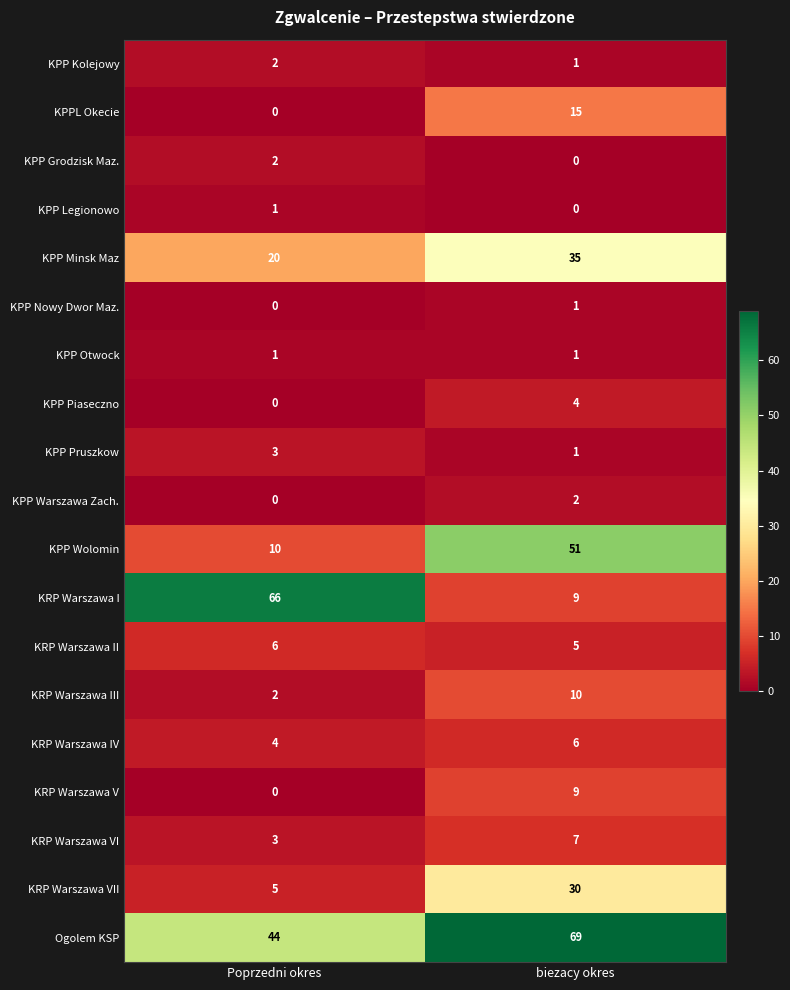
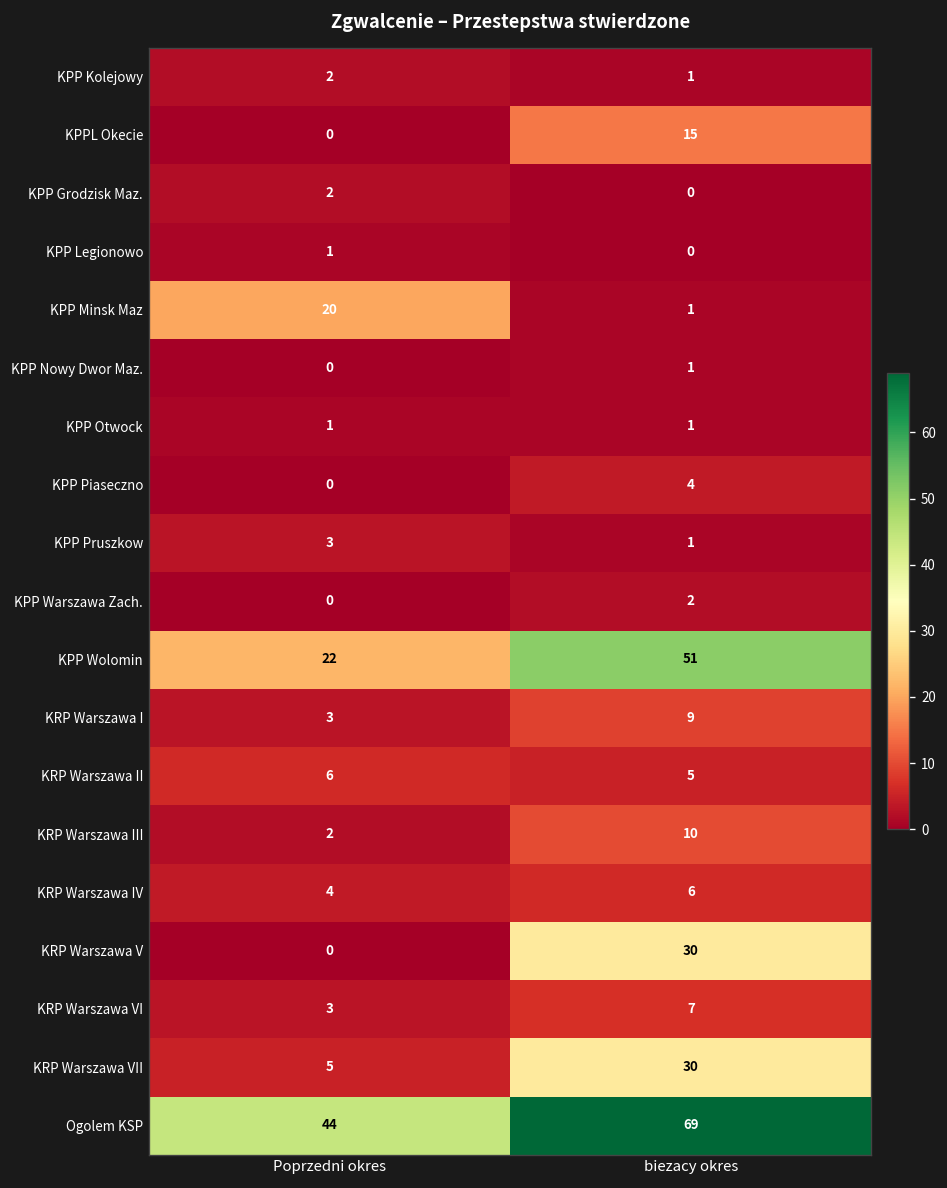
  {
    "KPP Kolejowy": {
      "Poprzedni okres": 2,
      "biezacy okres": 1
    },
    "KPPL Okecie": {
      "Poprzedni okres": 0,
      "biezacy okres": 15
    },
    "KPP Grodzisk Maz.": {
      "Poprzedni okres": 2,
      "biezacy okres": 0
    },
    "KPP Legionowo": {
      "Poprzedni okres": 1,
      "biezacy okres": 0
    },
    "KPP Minsk Maz": {
      "Poprzedni okres": 20,
-     "biezacy okres": 35
+     "biezacy okres": 1
    },
    "KPP Nowy Dwor Maz.": {
      "Poprzedni okres": 0,
      "biezacy okres": 1
    },
    "KPP Otwock": {
      "Poprzedni okres": 1,
      "biezacy okres": 1
    },
    "KPP Piaseczno": {
      "Poprzedni okres": 0,
      "biezacy okres": 4
    },
    "KPP Pruszkow": {
      "Poprzedni okres": 3,
      "biezacy okres": 1
    },
    "KPP Warszawa Zach.": {
      "Poprzedni okres": 0,
      "biezacy okres": 2
    },
    "KPP Wolomin": {
-     "Poprzedni okres": 10,
+     "Poprzedni okres": 22,
      "biezacy okres": 51
    },
    "KRP Warszawa I": {
-     "Poprzedni okres": 66,
+     "Poprzedni okres": 3,
      "biezacy okres": 9
    },
    "KRP Warszawa II": {
      "Poprzedni okres": 6,
      "biezacy okres": 5
    },
    "KRP Warszawa III": {
      "Poprzedni okres": 2,
      "biezacy okres": 10
    },
    "KRP Warszawa IV": {
      "Poprzedni okres": 4,
      "biezacy okres": 6
    },
    "KRP Warszawa V": {
      "Poprzedni okres": 0,
-     "biezacy okres": 9
+     "biezacy okres": 30
    },
    "KRP Warszawa VI": {
      "Poprzedni okres": 3,
      "biezacy okres": 7
    },
    "KRP Warszawa VII": {
      "Poprzedni okres": 5,
      "biezacy okres": 30
    },
    "Ogolem KSP": {
      "Poprzedni okres": 44,
      "biezacy okres": 69
    }
  }
